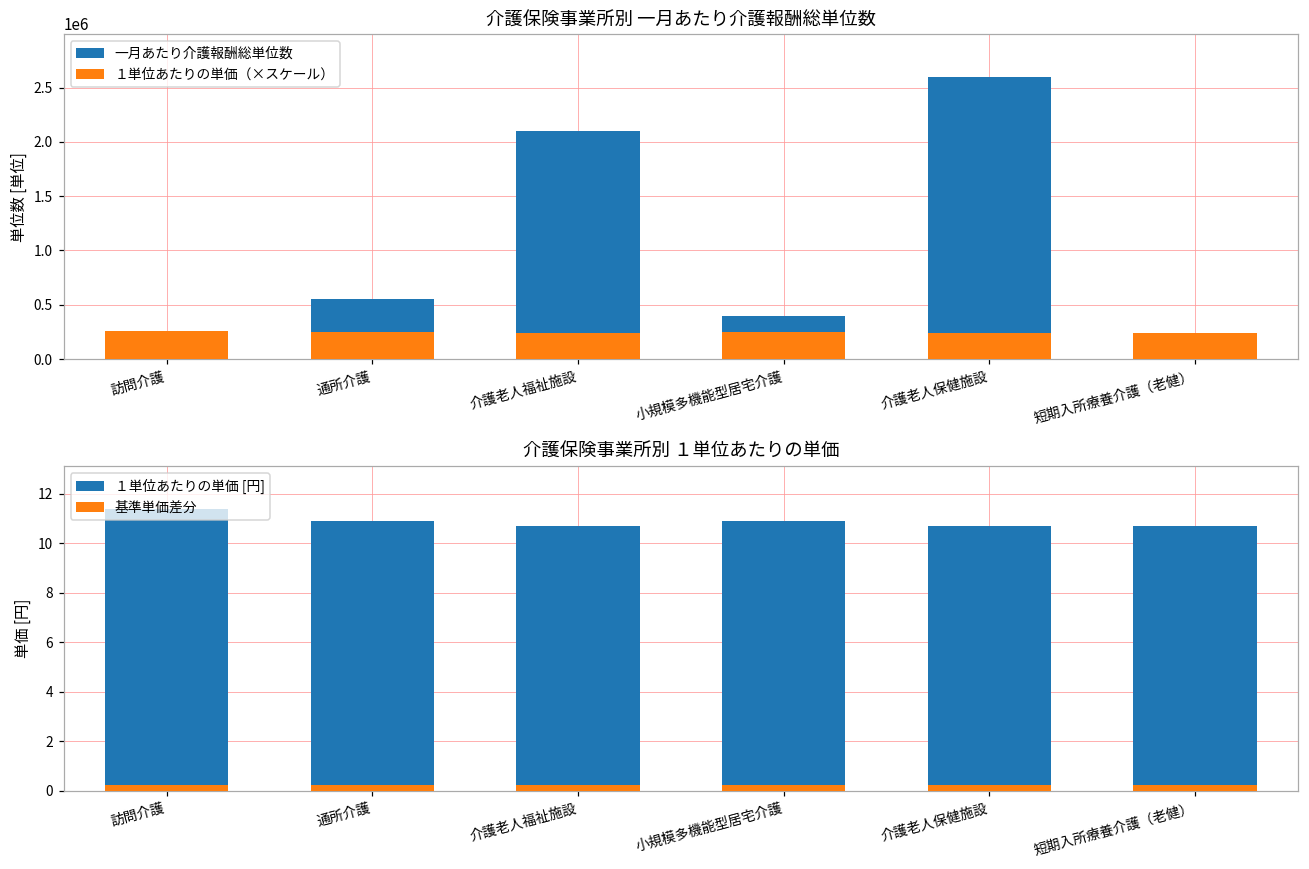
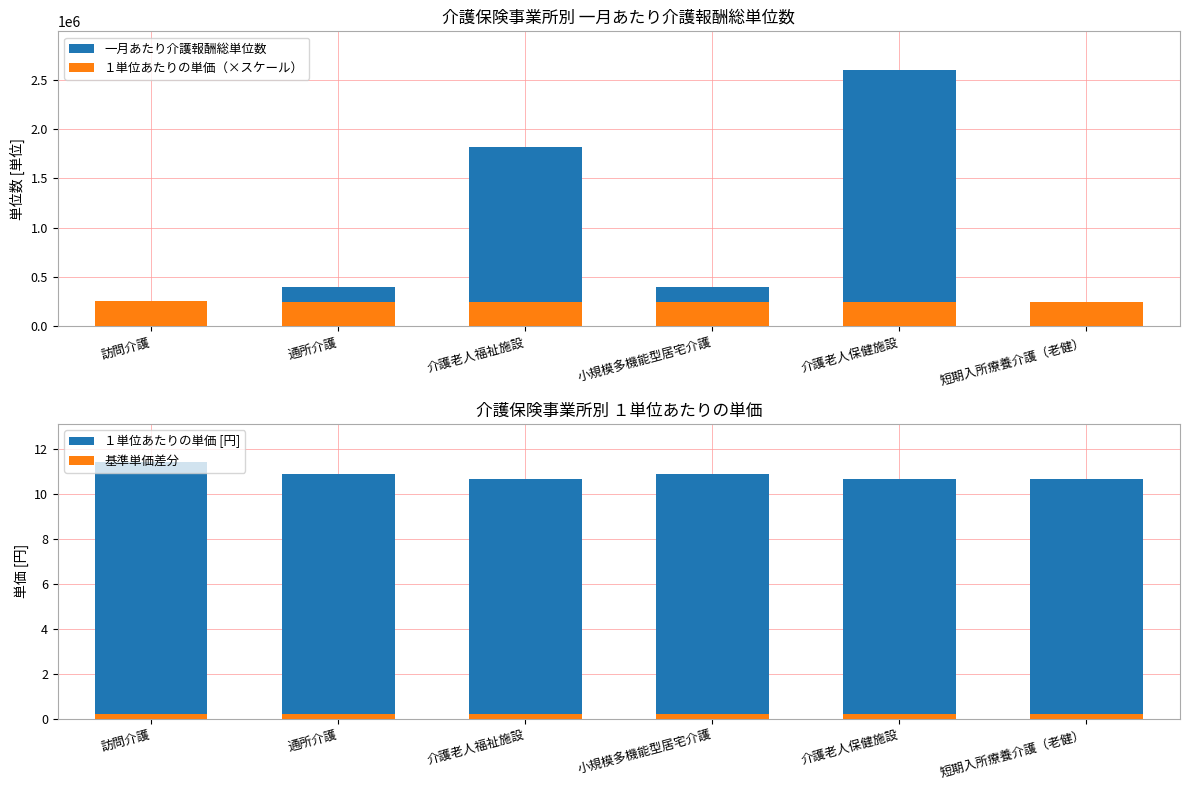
  {
    "介護保険事業所別 一月あたり介護報酬総単位数": {
      "一月あたり介護報酬総単位数": {
-       "通所介護": 600000,
-       "介護老人福祉施設": 2100000,
+       "通所介護": 400000,
+       "介護老人福祉施設": 1800000,
        "小規模多機能型居宅介護": 400000,
        "介護老人保健施設": 2600000
      },
      "１単位あたりの単価（×スケール）": {
        "訪問介護": 300000,
        "短期入所療養介護（老健）": 200000
      }
    },
    "介護保険事業所別 １単位あたりの単価": {
      "１単位あたりの単価 [円]": {
        "通所介護": 10.9,
        "介護老人福祉施設": 10.7,
        "小規模多機能型居宅介護": 10.9,
        "介護老人保健施設": 10.7,
        "短期入所療養介護（老健）": 10.7
      }
    }
  }
